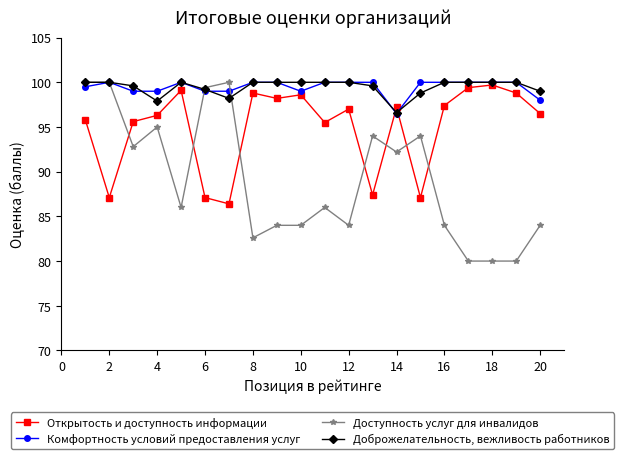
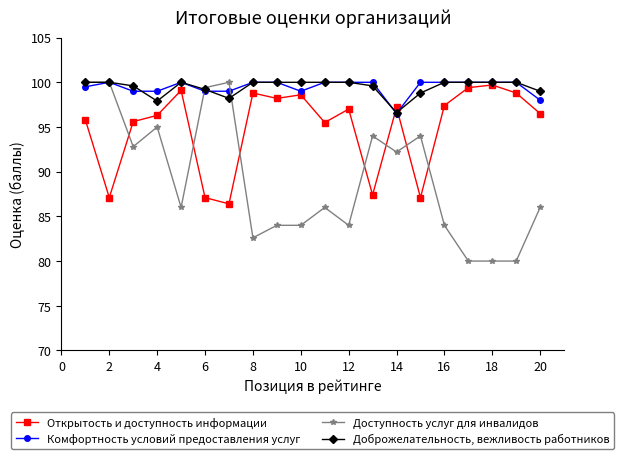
  {
    "Открытость и доступность информации": {
      "2": 87,
      "4": 96,
      "6": 87,
      "8": 99,
      "10": 99,
      "12": 97,
      "14": 97,
      "16": 97,
      "18": 100,
      "20": 97
    },
    "Комфортность условий предоставления услуг": {
      "4": 99,
      "10": 99,
      "20": 98
    },
    "Доступность услуг для инвалидов": {
      "4": 95,
      "8": 83,
      "10": 84,
      "12": 84,
      "14": 92,
      "16": 84,
      "18": 80,
-     "20": 84
+     "20": 86
    },
    "Доброжелательность, вежливость работников": {
      "4": 98,
      "10": 100,
      "20": 99
    }
  }
